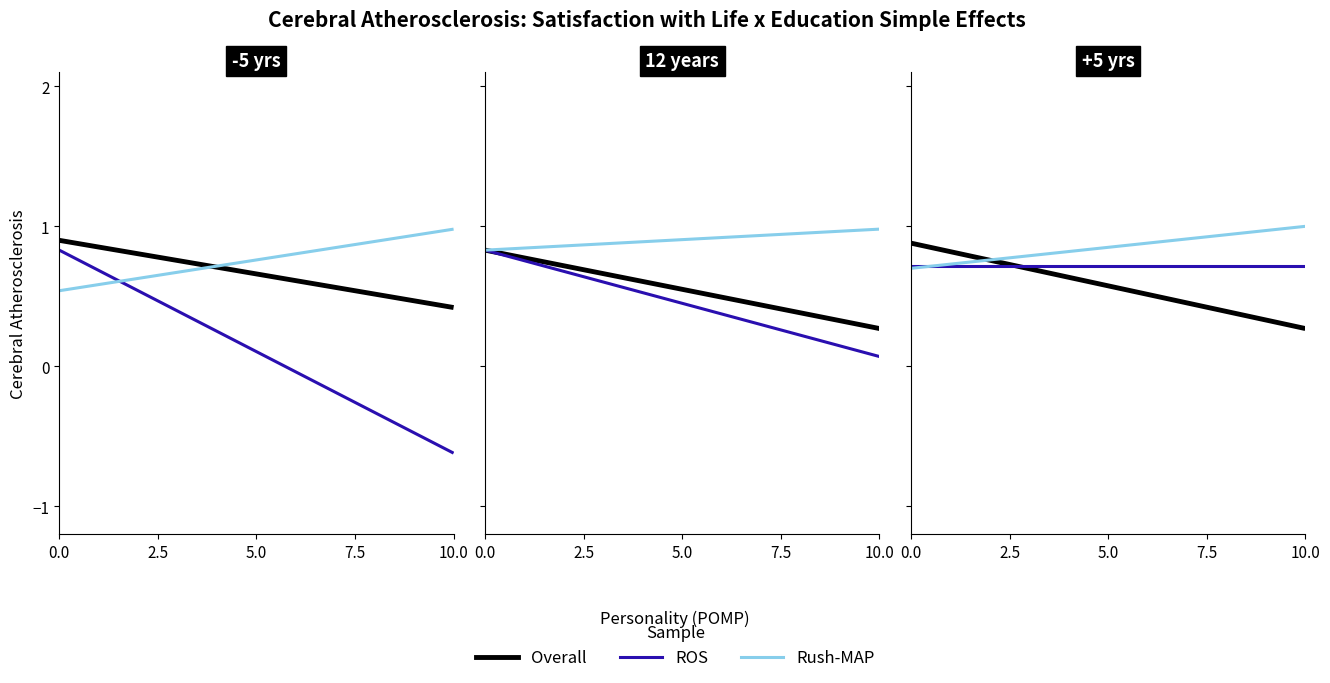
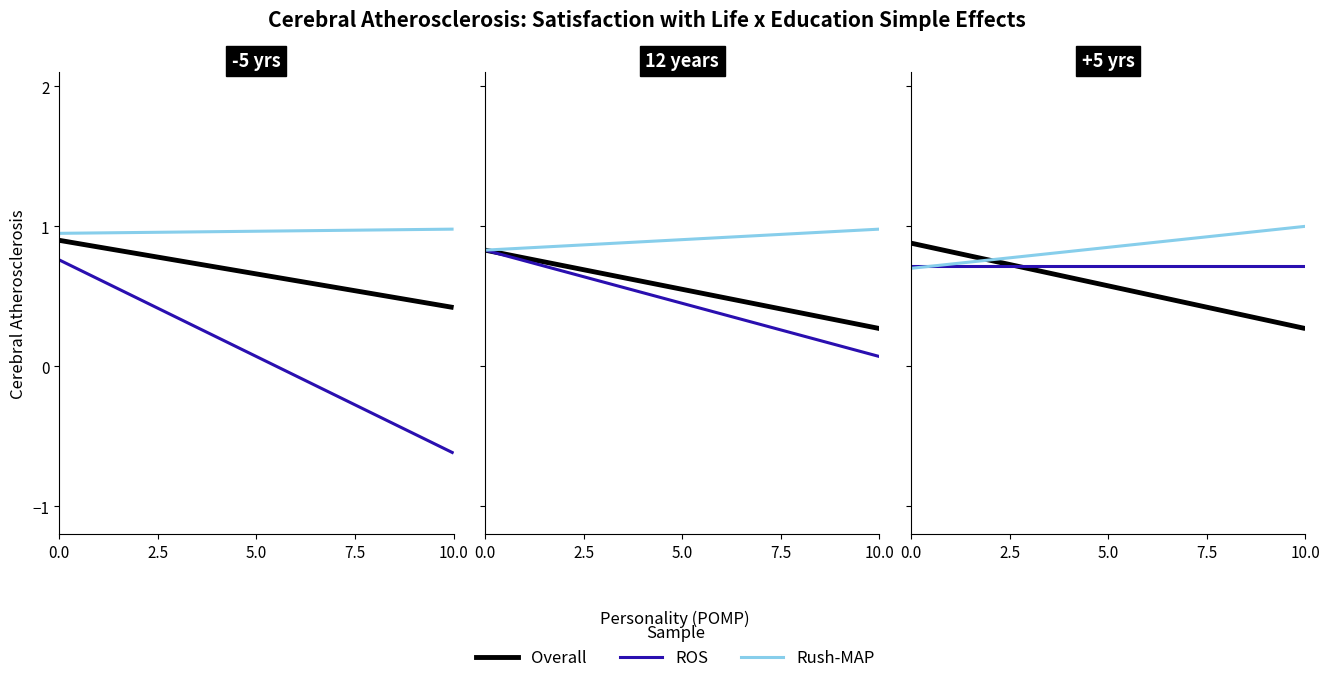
  {
    "-5 yrs": {
      "Overall": {
        "0.0": 0.90,
        "10.0": 0.42
      },
      "ROS": {
-       "0.0": 0.83,
+       "0.0": 0.76,
        "10.0": -0.62
      },
      "Rush-MAP": {
-       "0.0": 0.54,
+       "0.0": 0.95,
        "10.0": 0.98
      }
    }
  }
